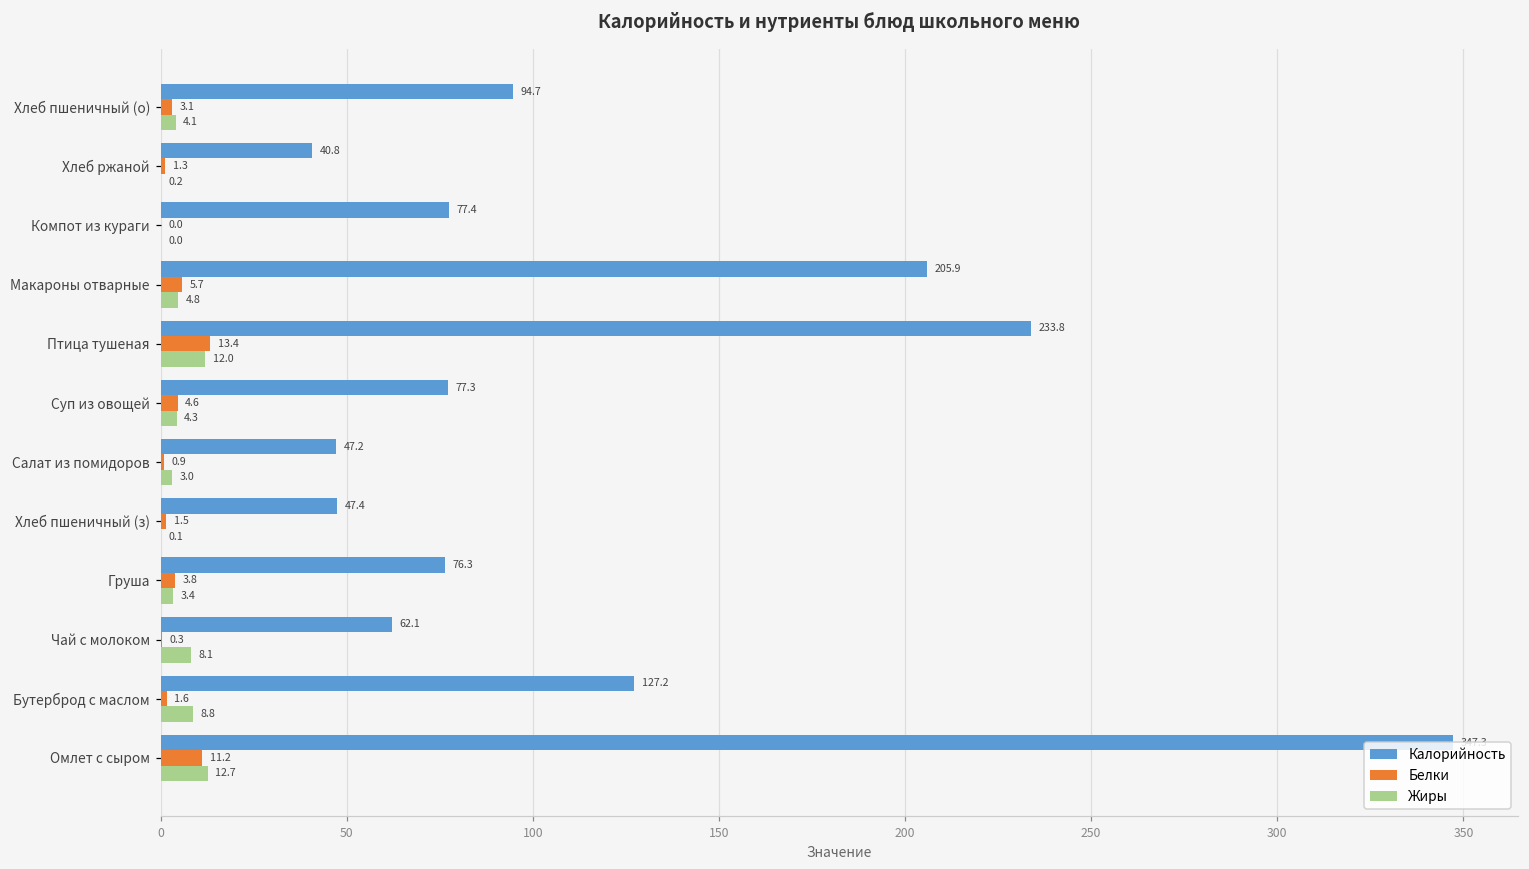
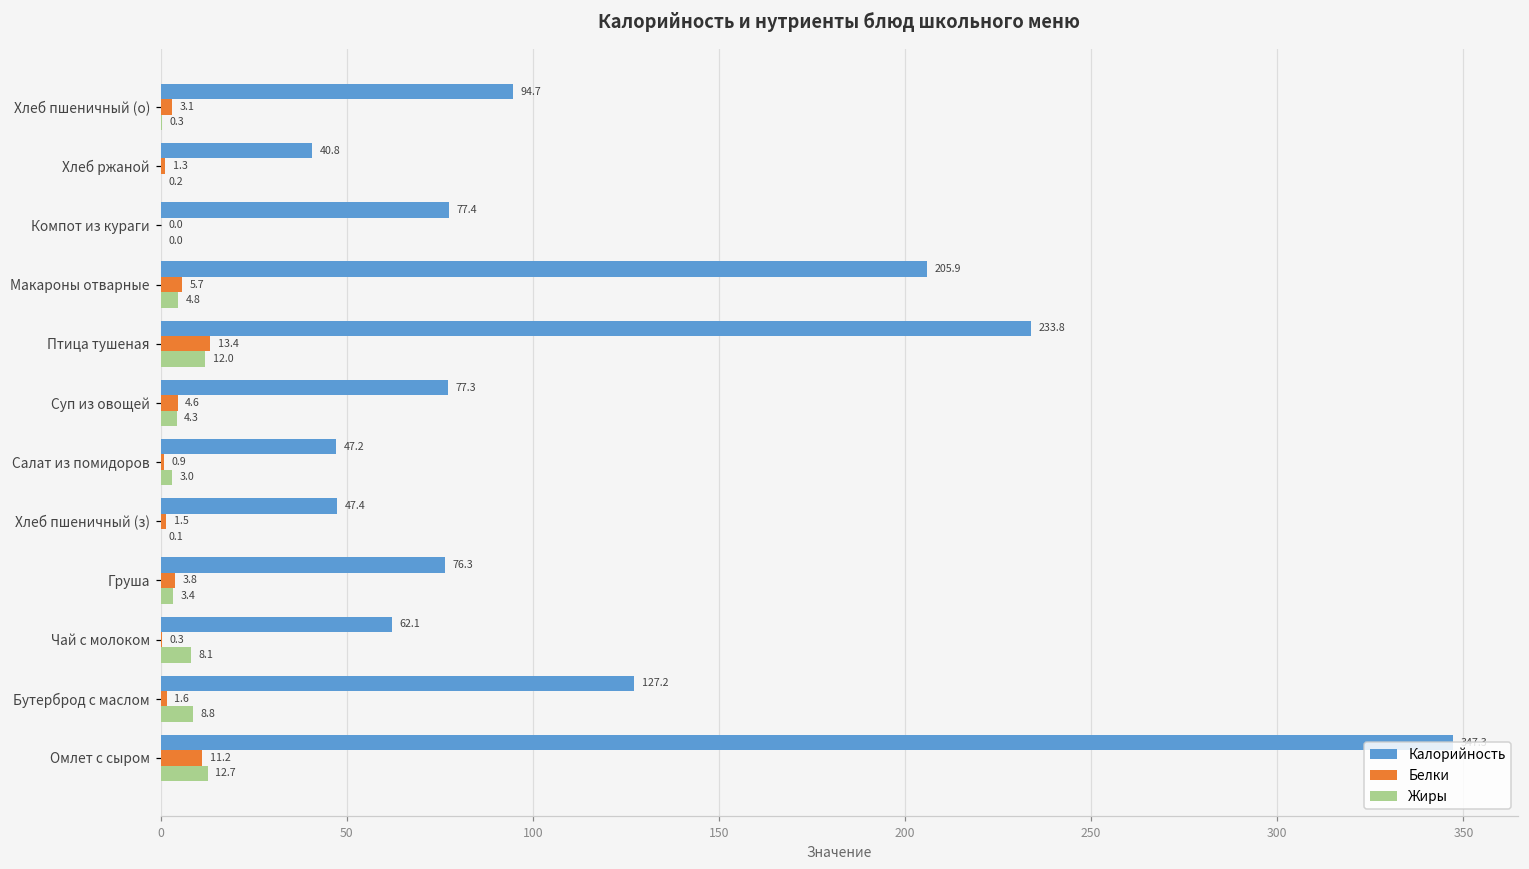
  {
    "Калорийность": {
      "Хлеб пшеничный (о)": 94.7,
      "Хлеб ржаной": 40.8,
      "Компот из кураги": 77.4,
      "Макароны отварные": 205.9,
      "Птица тушеная": 233.8,
      "Суп из овощей": 77.3,
      "Салат из помидоров": 47.2,
      "Хлеб пшеничный (з)": 47.4,
      "Груша": 76.3,
      "Чай с молоком": 62.1,
      "Бутерброд с маслом": 127.2
    },
    "Белки": {
      "Хлеб пшеничный (о)": 3.1,
      "Хлеб ржаной": 1.3,
      "Компот из кураги": 0.0,
      "Макароны отварные": 5.7,
      "Птица тушеная": 13.4,
      "Суп из овощей": 4.6,
      "Салат из помидоров": 0.9,
      "Хлеб пшеничный (з)": 1.5,
      "Груша": 3.8,
      "Чай с молоком": 0.3,
      "Бутерброд с маслом": 1.6,
      "Омлет с сыром": 11.2
    },
    "Жиры": {
-     "Хлеб пшеничный (о)": 4.1,
+     "Хлеб пшеничный (о)": 0.3,
      "Хлеб ржаной": 0.2,
      "Компот из кураги": 0.0,
      "Макароны отварные": 4.8,
      "Птица тушеная": 12.0,
      "Суп из овощей": 4.3,
      "Салат из помидоров": 3.0,
      "Хлеб пшеничный (з)": 0.1,
      "Груша": 3.4,
      "Чай с молоком": 8.1,
      "Бутерброд с маслом": 8.8,
      "Омлет с сыром": 12.7
    }
  }
